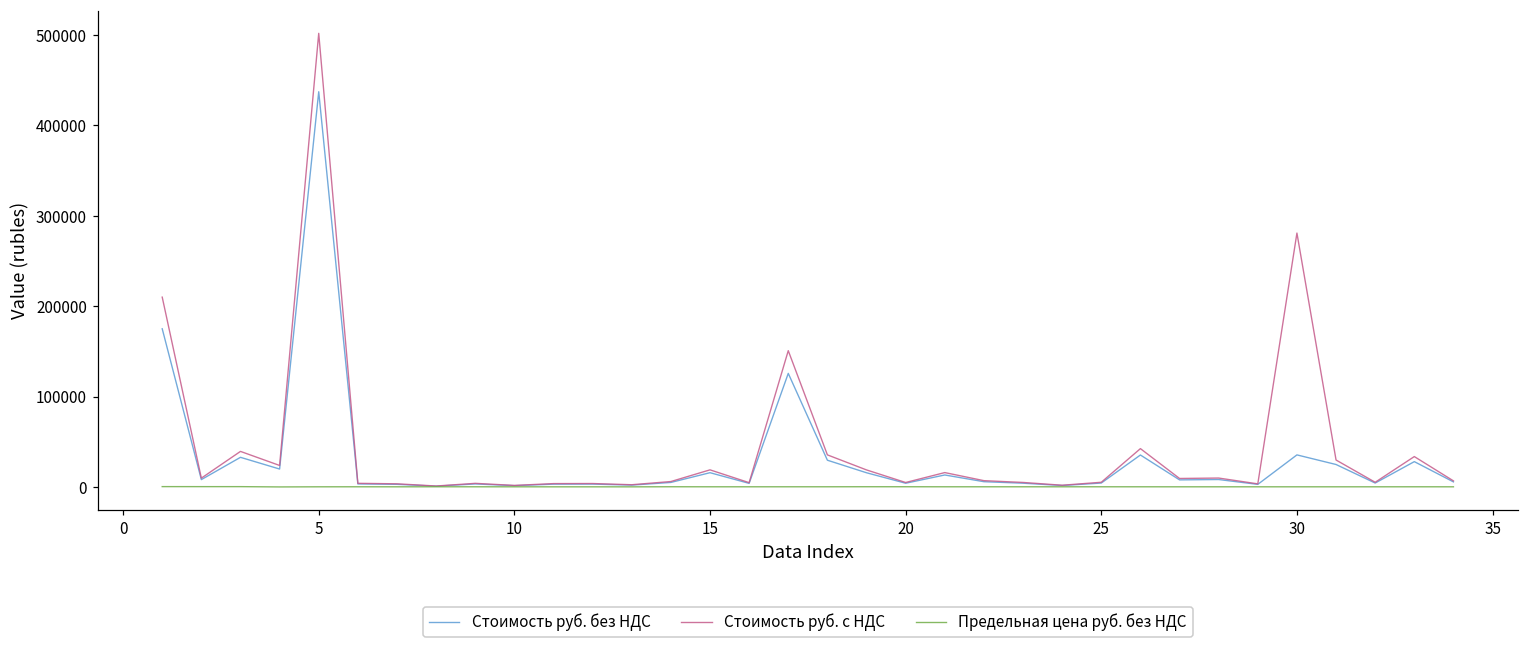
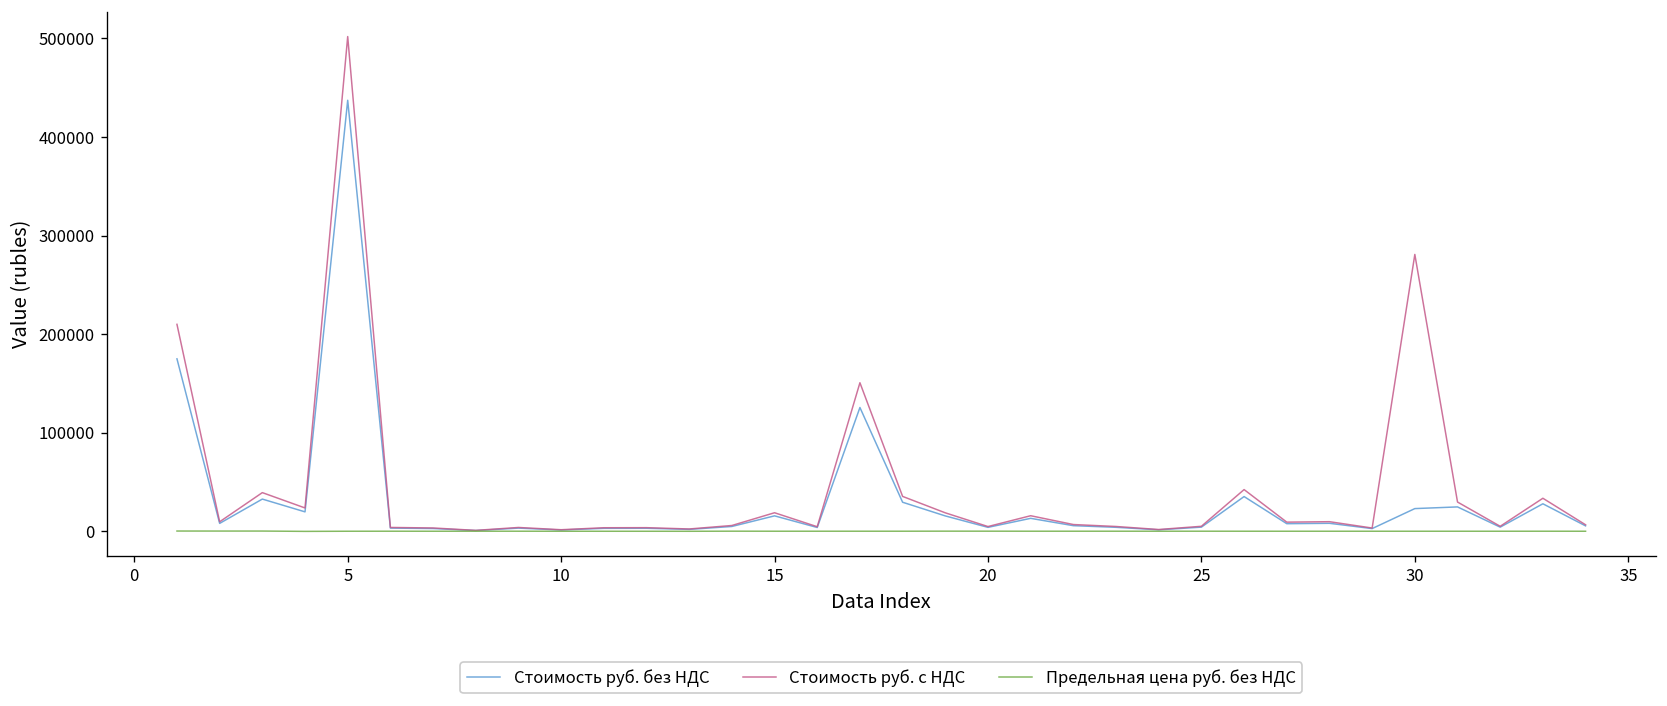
  {
    "Стоимость руб. без НДС": {
      "5": 440000,
      "15": 20000,
-     "30": 40000
+     "30": 20000
    },
    "Стоимость руб. с НДС": {
      "5": 500000,
      "15": 20000,
      "30": 280000
    },
    "Предельная цена руб. без НДС": {
      "5": 0,
      "15": 0,
      "20": 0,
      "25": 0,
      "30": 0
    }
  }
